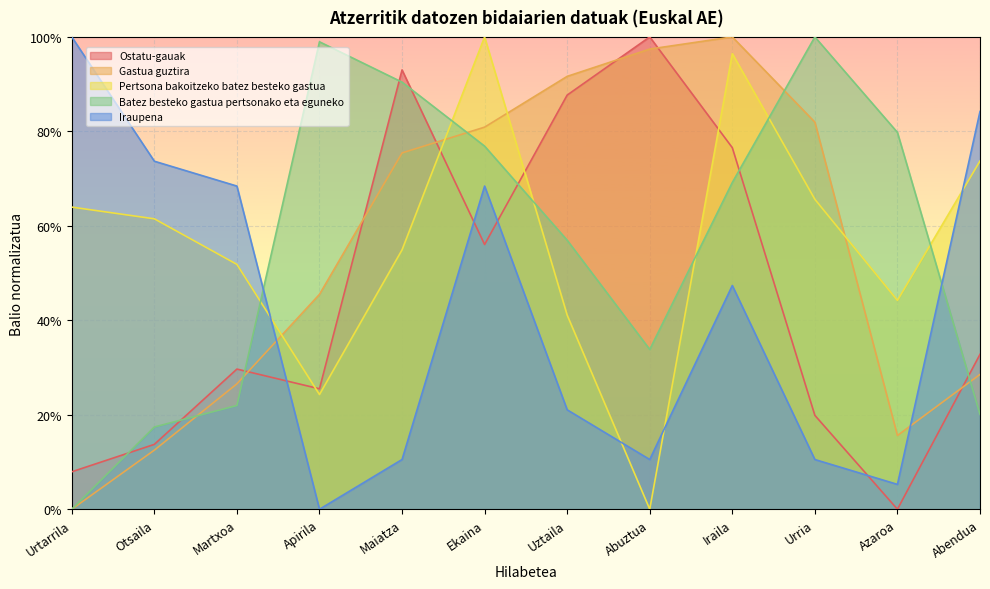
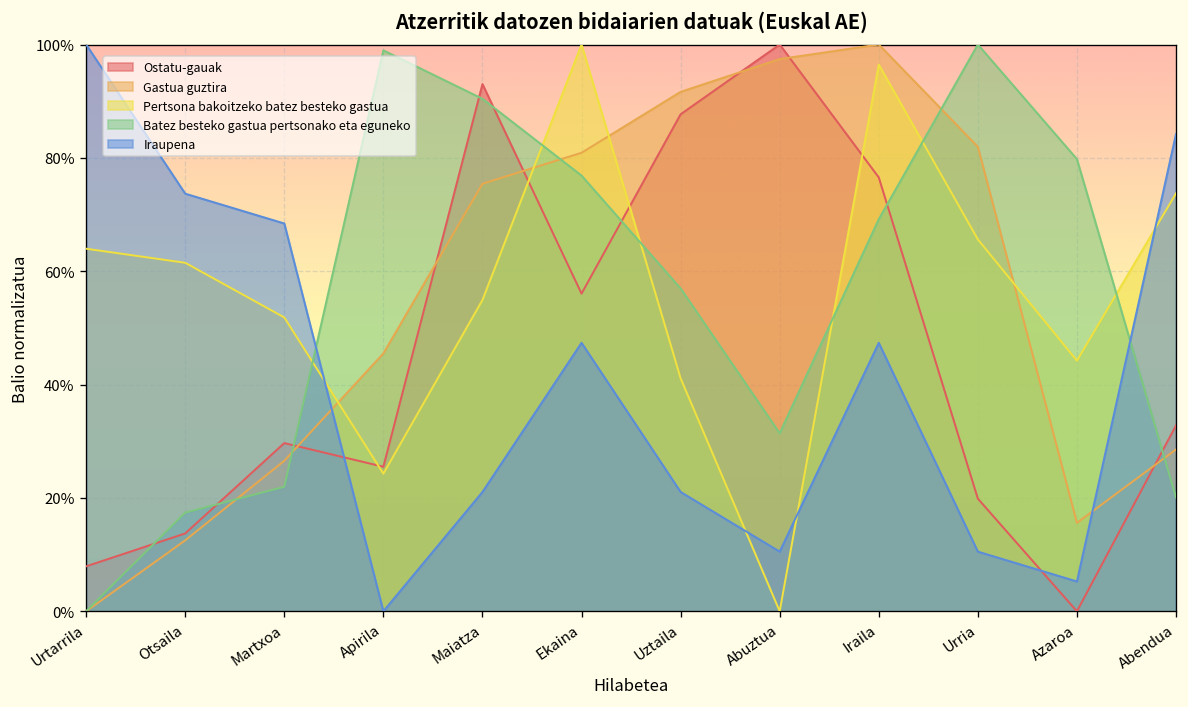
  {
    "Ostatu-gauak": {
      "Urtarrila": "8%",
      "Otsaila": "14%",
      "Martxoa": "30%",
      "Apirila": "26%",
      "Maiatza": "93%",
      "Ekaina": "56%",
      "Uztaila": "88%",
      "Abuztua": "100%",
      "Iraila": "77%",
      "Urria": "20%",
      "Azaroa": "0%",
      "Abendua": "33%"
    },
    "Batez besteko gastua pertsonako eta eguneko": {
      "Otsaila": "17%",
      "Martxoa": "22%",
      "Apirila": "99%",
      "Maiatza": "90%",
      "Ekaina": "77%",
      "Uztaila": "57%",
-     "Abuztua": "34%",
+     "Abuztua": "31%",
      "Iraila": "69%",
      "Urria": "100%",
      "Azaroa": "80%",
      "Abendua": "20%"
    },
    "Iraupena": {
      "Urtarrila": "100%",
      "Otsaila": "74%",
      "Martxoa": "68%",
      "Apirila": "0%",
-     "Maiatza": "11%",
-     "Ekaina": "68%",
+     "Maiatza": "21%",
+     "Ekaina": "47%",
      "Uztaila": "21%",
      "Abuztua": "11%",
      "Iraila": "47%",
      "Urria": "11%",
      "Azaroa": "5%",
      "Abendua": "84%"
    }
  }
